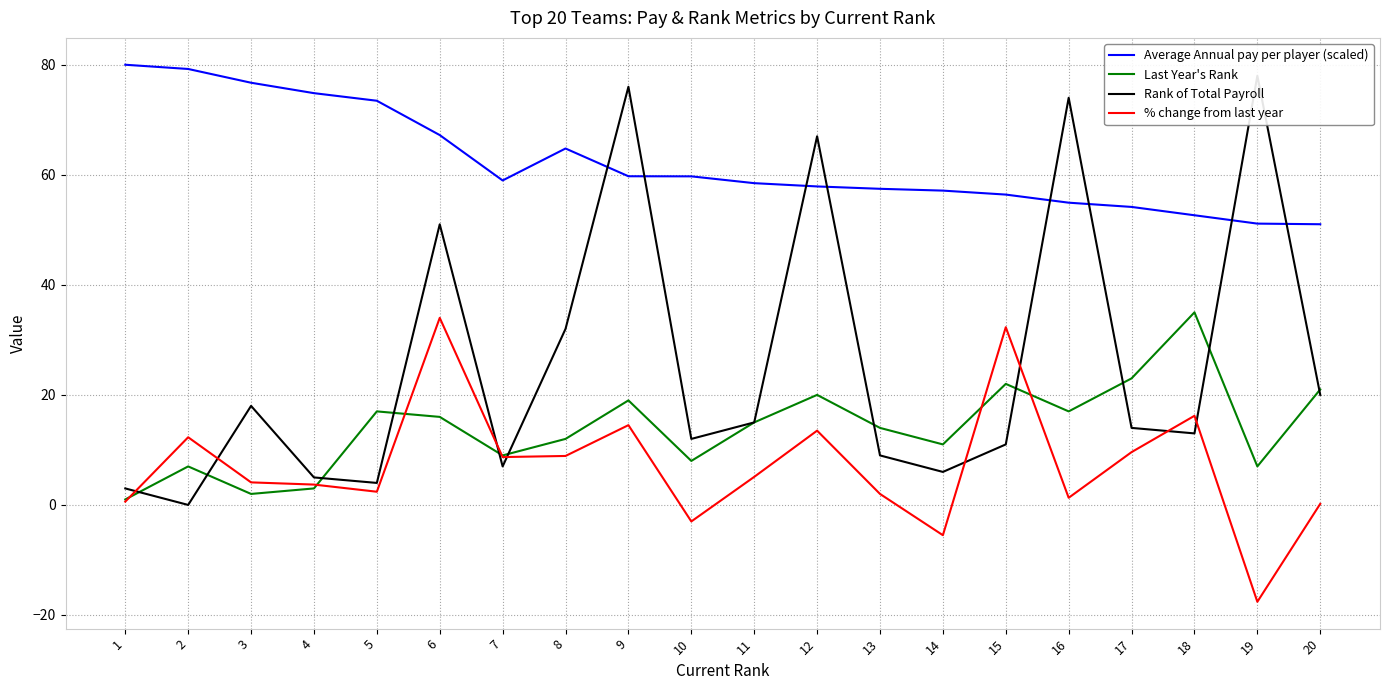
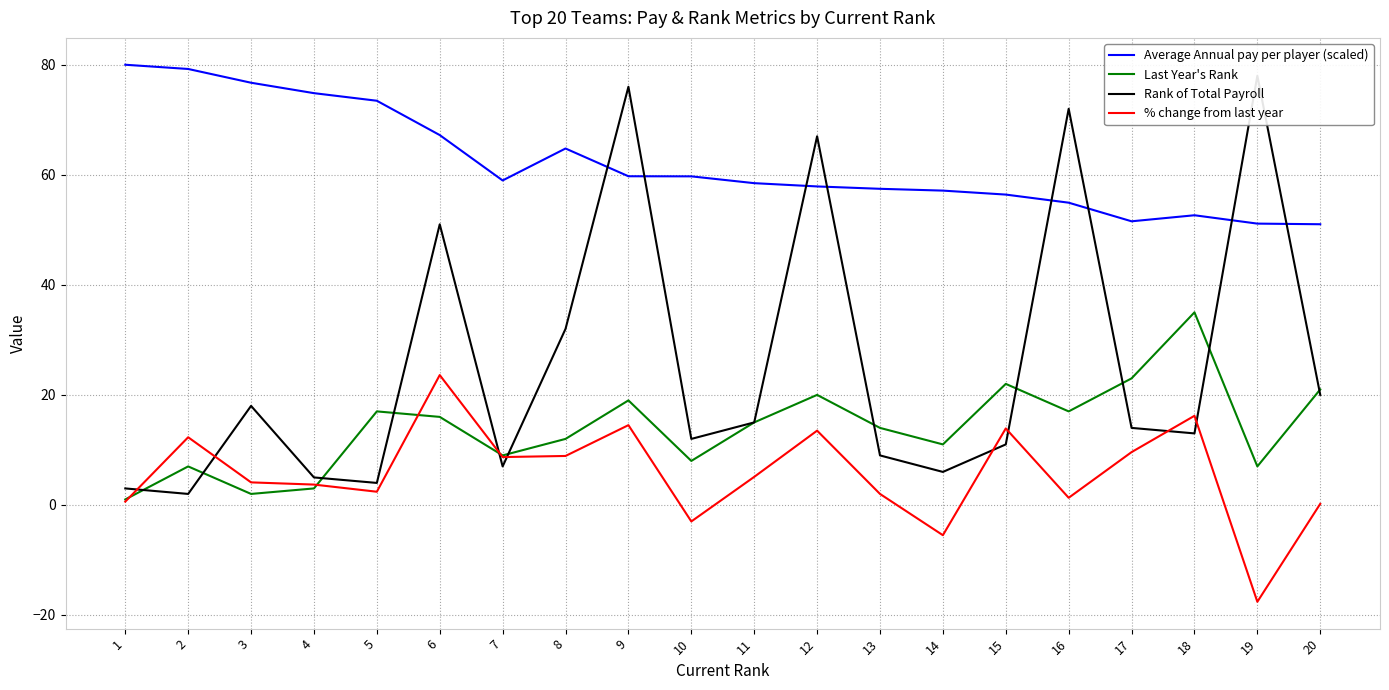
  {
    "Average Annual pay per player (scaled)": {
      "1": 80,
      "2": 79,
      "3": 77,
      "4": 75,
      "5": 73,
      "6": 67,
      "7": 59,
      "8": 65,
      "9": 60,
      "10": 60,
      "11": 58,
      "12": 58,
      "13": 57,
      "14": 57,
      "15": 56,
      "16": 55,
-     "17": 54,
+     "17": 52,
      "18": 53,
      "19": 51,
      "20": 51
    },
    "Last Year's Rank": {
      "2": 7,
      "3": 2,
      "4": 3,
      "5": 17,
      "6": 16,
      "8": 12,
      "9": 19,
      "10": 8,
      "12": 20,
      "13": 14,
      "14": 11,
      "15": 22,
      "16": 17,
      "17": 23,
      "18": 35,
      "19": 7,
      "20": 21
    },
    "Rank of Total Payroll": {
      "1": 3,
-     "2": 0,
+     "2": 2,
      "3": 18,
      "4": 5,
      "5": 4,
      "6": 51,
      "7": 7,
      "8": 32,
      "9": 76,
      "10": 12,
      "12": 67,
      "13": 9,
      "14": 6,
      "15": 11,
-     "16": 74,
+     "16": 72,
      "17": 14,
      "18": 13,
      "20": 20
    },
    "% change from last year": {
      "2": 12,
      "3": 4,
      "4": 4,
      "5": 2,
-     "6": 34,
+     "6": 24,
      "8": 9,
      "9": 15,
      "10": -3,
      "11": 5,
      "12": 14,
      "13": 2,
      "14": -6,
-     "15": 32,
+     "15": 14,
      "16": 1,
      "17": 10,
      "18": 16,
      "19": -18,
      "20": 0
    }
  }
